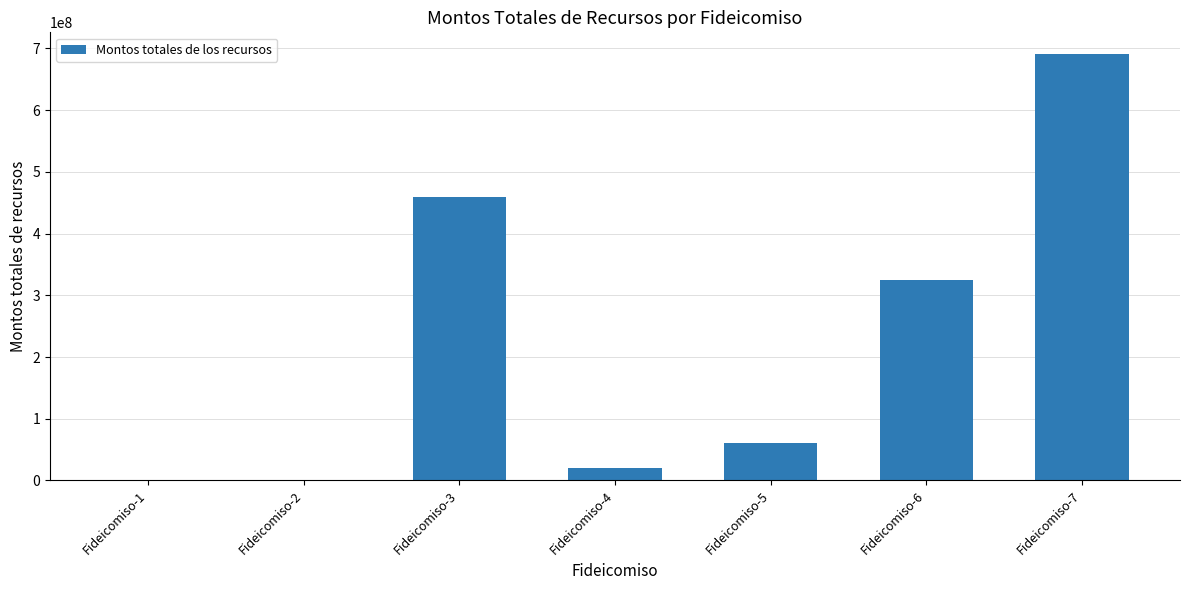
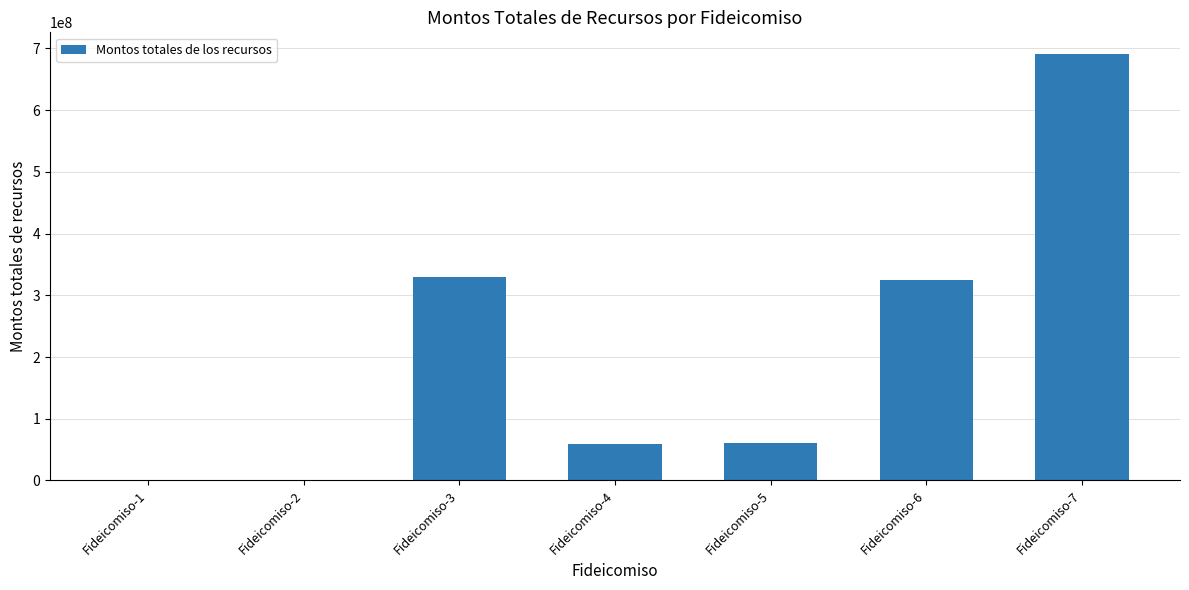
  {
-   "Fideicomiso-3": 460000000,
-   "Fideicomiso-4": 20000000,
+   "Fideicomiso-3": 330000000,
+   "Fideicomiso-4": 60000000,
    "Fideicomiso-5": 60000000,
    "Fideicomiso-6": 330000000,
    "Fideicomiso-7": 690000000
  }
